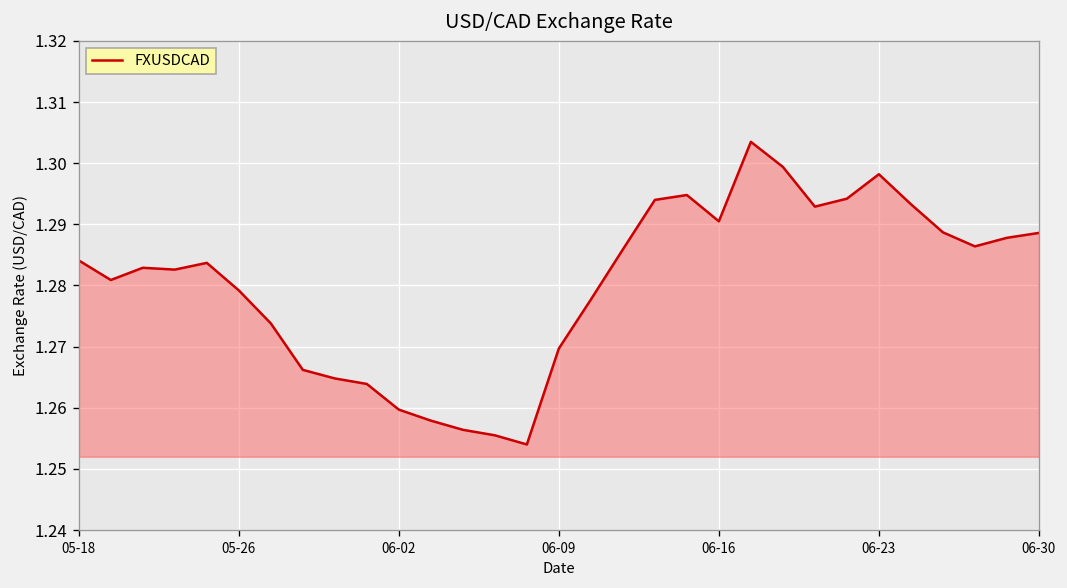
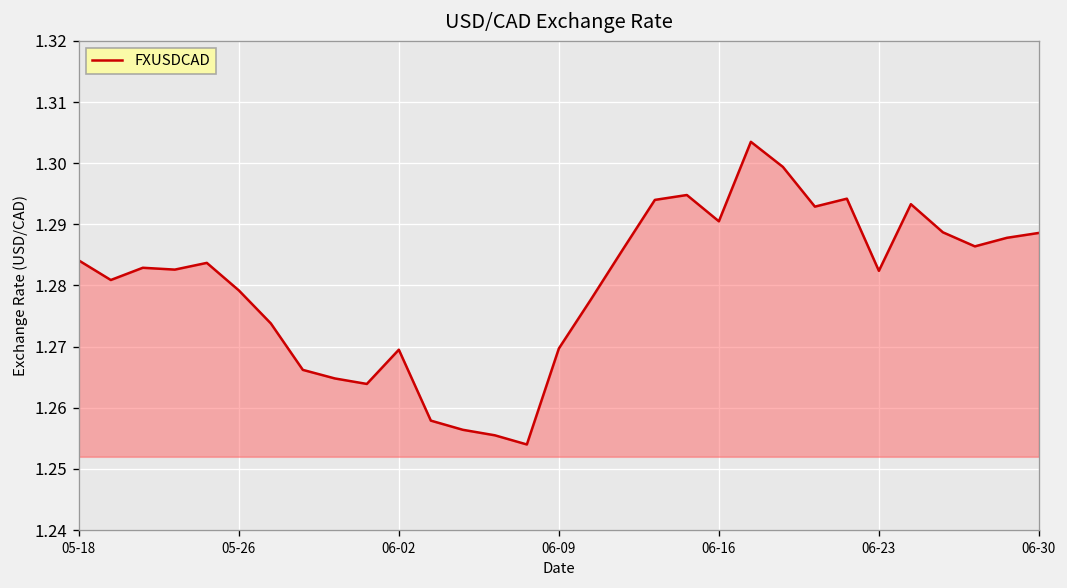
  {
    "05-18": 1.284,
    "05-26": 1.279,
-   "06-02": 1.260,
+   "06-02": 1.270,
    "06-09": 1.270,
    "06-16": 1.291,
-   "06-23": 1.298,
+   "06-23": 1.282,
    "06-30": 1.289
  }
